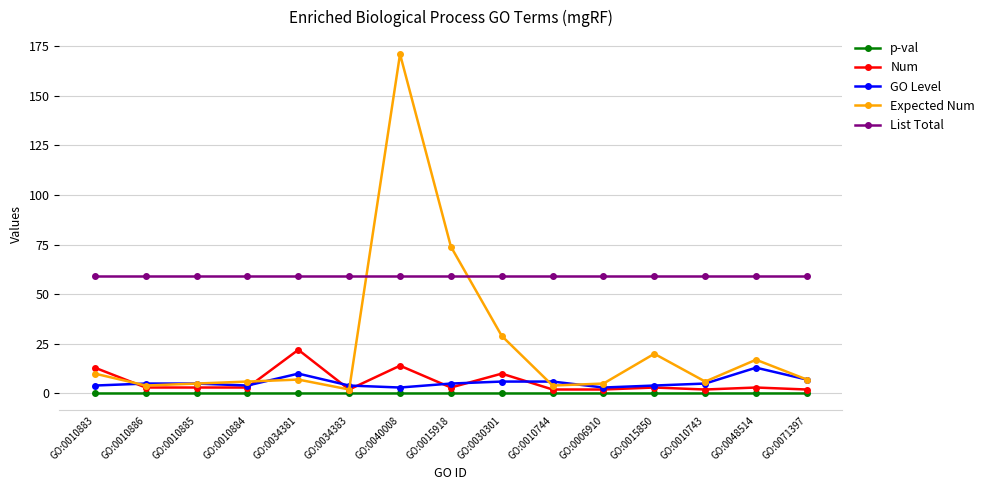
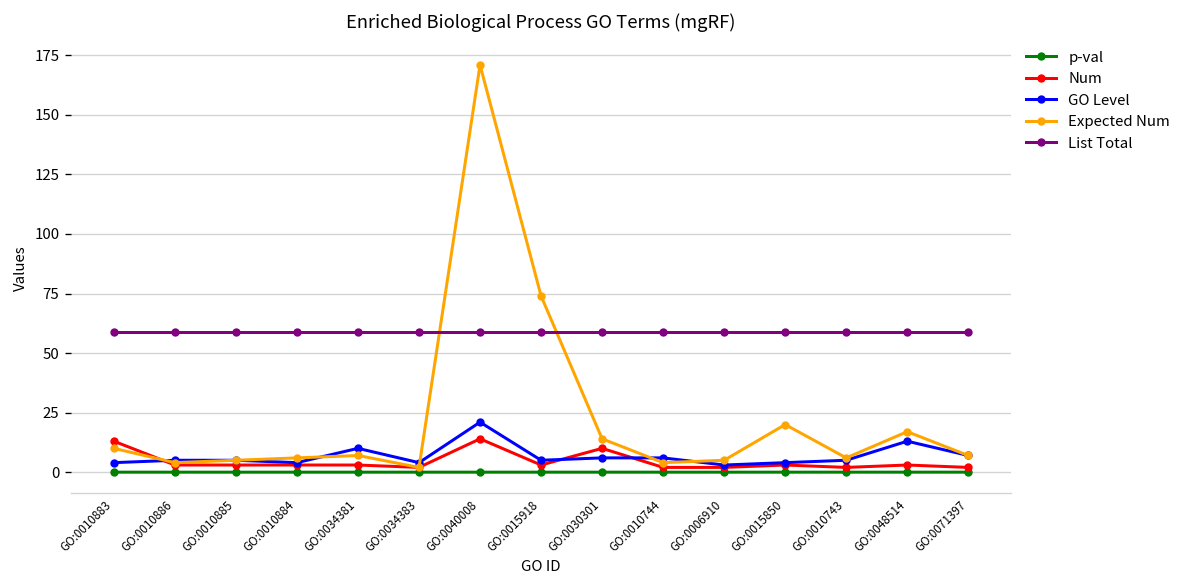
  {
    "p-val": {
      "GO:0010883": 0,
      "GO:0010886": 0,
      "GO:0010885": 0,
      "GO:0010884": 0,
      "GO:0034381": 0,
      "GO:0034383": 0,
      "GO:0040008": 0,
      "GO:0015918": 0,
      "GO:0030301": 0,
      "GO:0010744": 0,
      "GO:0006910": 0,
      "GO:0015850": 0,
      "GO:0010743": 0,
      "GO:0048514": 0,
      "GO:0071397": 0
    },
    "Num": {
      "GO:0010883": 13,
      "GO:0010885": 3,
-     "GO:0034381": 22,
+     "GO:0034381": 3,
      "GO:0040008": 14,
      "GO:0015918": 3,
      "GO:0030301": 10,
      "GO:0010744": 2,
      "GO:0010743": 2,
      "GO:0048514": 3,
      "GO:0071397": 2
    },
    "GO Level": {
      "GO:0010883": 4,
      "GO:0034381": 10,
      "GO:0034383": 4,
-     "GO:0040008": 3,
+     "GO:0040008": 21,
      "GO:0015918": 5,
      "GO:0030301": 6,
      "GO:0010744": 6,
      "GO:0048514": 13
    },
    "Expected Num": {
      "GO:0010883": 10,
      "GO:0010884": 6,
      "GO:0034381": 7,
      "GO:0040008": 171,
      "GO:0015918": 74,
-     "GO:0030301": 29,
+     "GO:0030301": 14,
      "GO:0010744": 4,
      "GO:0006910": 5,
      "GO:0015850": 20,
      "GO:0048514": 17
    },
    "List Total": {
      "GO:0010883": 59,
      "GO:0010886": 59,
      "GO:0010885": 59,
      "GO:0010884": 59,
      "GO:0034381": 59,
      "GO:0034383": 59,
      "GO:0040008": 59,
      "GO:0015918": 59,
      "GO:0030301": 59,
      "GO:0010744": 59,
      "GO:0006910": 59,
      "GO:0015850": 59,
      "GO:0010743": 59,
      "GO:0048514": 59,
      "GO:0071397": 59
    }
  }
